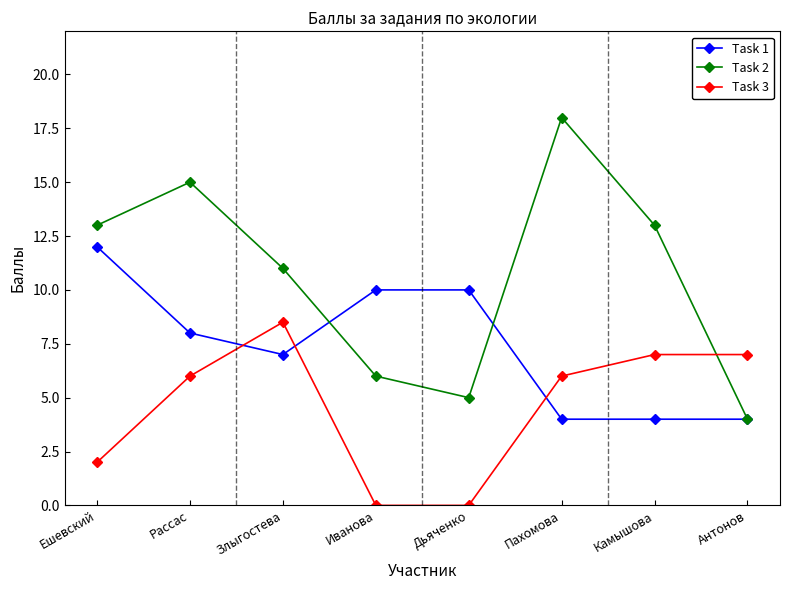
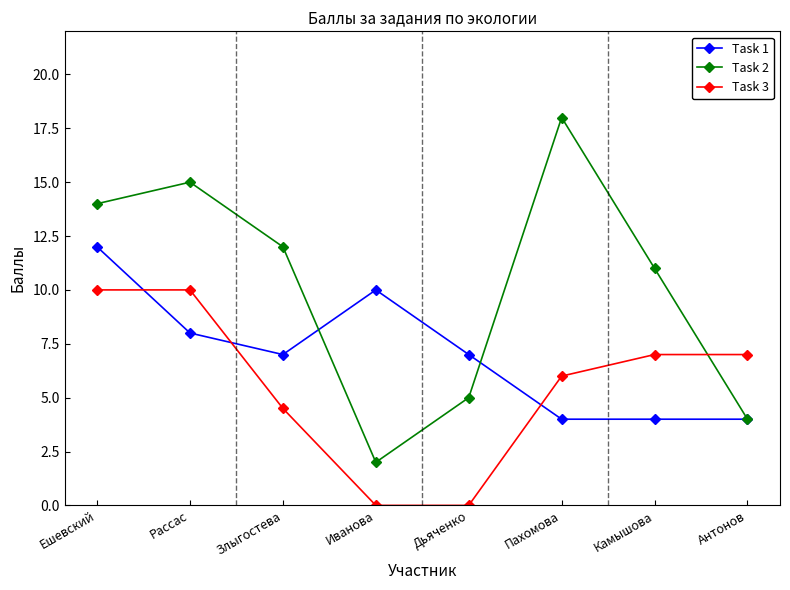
  {
    "Task 1": {
      "Ешевский": 12,
      "Рассас": 8,
      "Злыгостева": 7,
      "Иванова": 10,
-     "Дьяченко": 10,
+     "Дьяченко": 7,
      "Пахомова": 4,
      "Камышова": 4
    },
    "Task 2": {
-     "Ешевский": 13,
+     "Ешевский": 14,
      "Рассас": 15,
-     "Злыгостева": 11,
-     "Иванова": 6,
+     "Злыгостева": 12,
+     "Иванова": 2,
      "Дьяченко": 5,
      "Пахомова": 18,
-     "Камышова": 13
+     "Камышова": 11
    },
    "Task 3": {
-     "Ешевский": 2,
-     "Рассас": 6,
-     "Злыгостева": 8.5,
+     "Ешевский": 10,
+     "Рассас": 10,
+     "Злыгостева": 4.5,
      "Иванова": 0.0,
      "Дьяченко": 0.0,
      "Пахомова": 6.0,
      "Камышова": 7.0,
      "Антонов": 7.0
    }
  }
